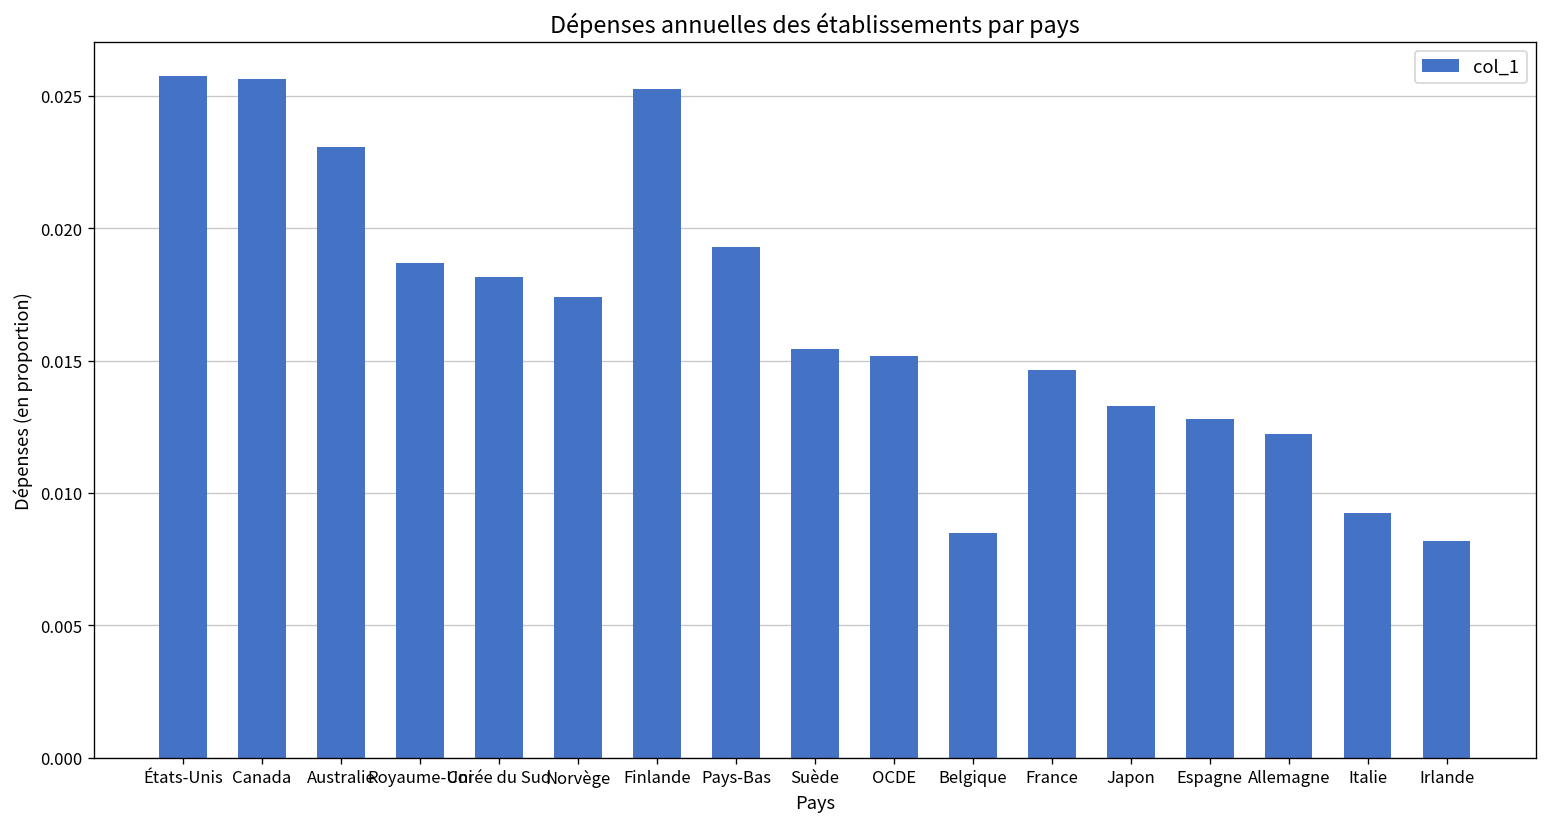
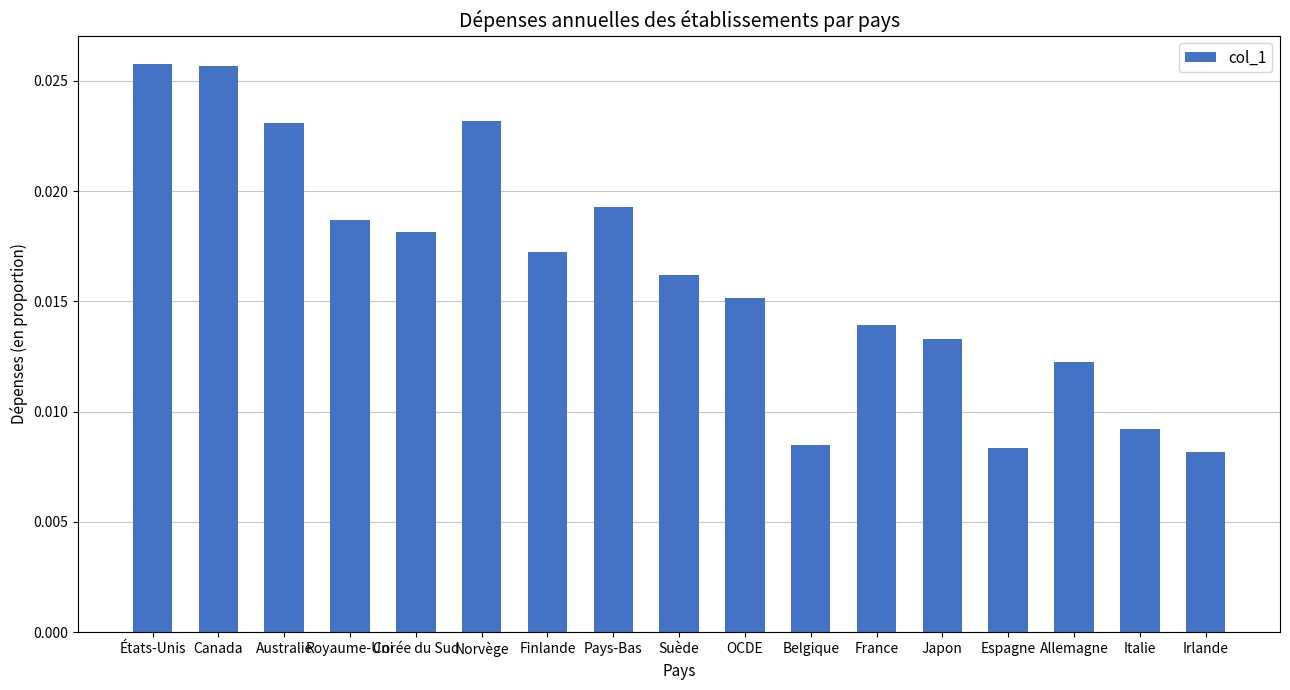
  {
    "États-Unis": 0.0258,
    "Canada": 0.0257,
    "Australie": 0.0231,
-   "Norvège": 0.0174,
-   "Finlande": 0.0253,
+   "Norvège": 0.0232,
+   "Finlande": 0.0173,
    "Pays-Bas": 0.0193,
-   "Suède": 0.0155,
+   "Suède": 0.0162,
    "OCDE": 0.0152,
    "Belgique": 0.0085,
-   "France": 0.0146,
+   "France": 0.0139,
    "Japon": 0.0133,
-   "Espagne": 0.0128,
+   "Espagne": 0.0084,
    "Allemagne": 0.0122,
    "Italie": 0.0092,
    "Irlande": 0.0082
  }
